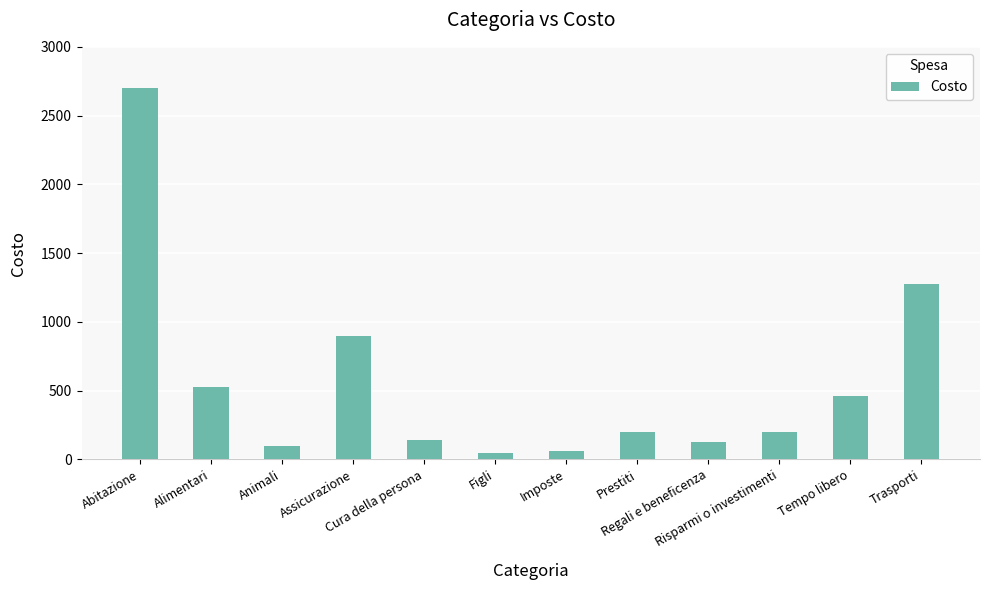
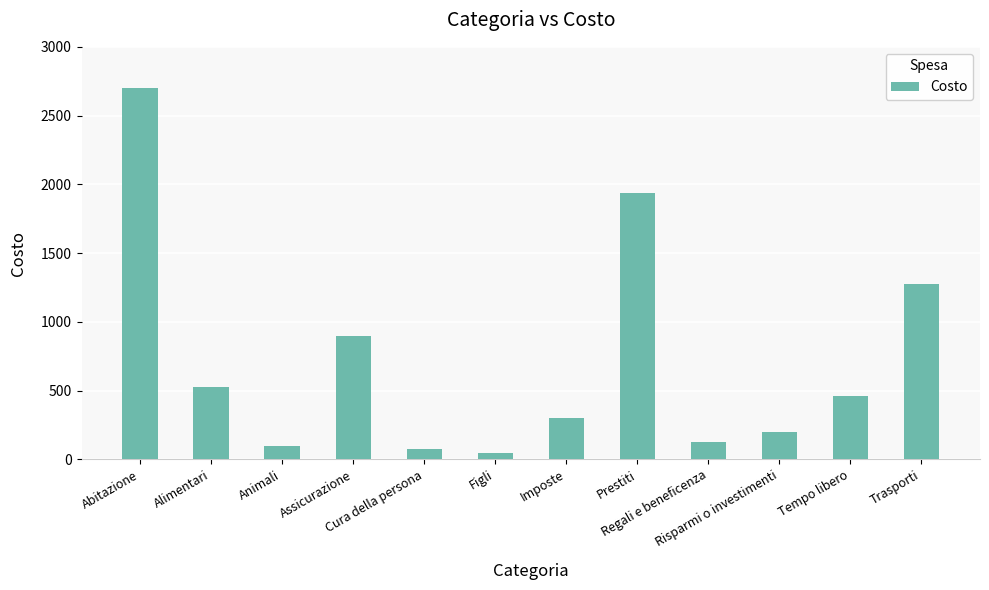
  {
    "Abitazione": 2700,
    "Alimentari": 520,
    "Animali": 100,
    "Assicurazione": 900,
-   "Cura della persona": 140,
+   "Cura della persona": 80,
    "Figli": 40,
-   "Imposte": 60,
-   "Prestiti": 200,
+   "Imposte": 300,
+   "Prestiti": 1940,
    "Regali e beneficenza": 130,
    "Risparmi o investimenti": 200,
    "Tempo libero": 460,
    "Trasporti": 1280
  }
